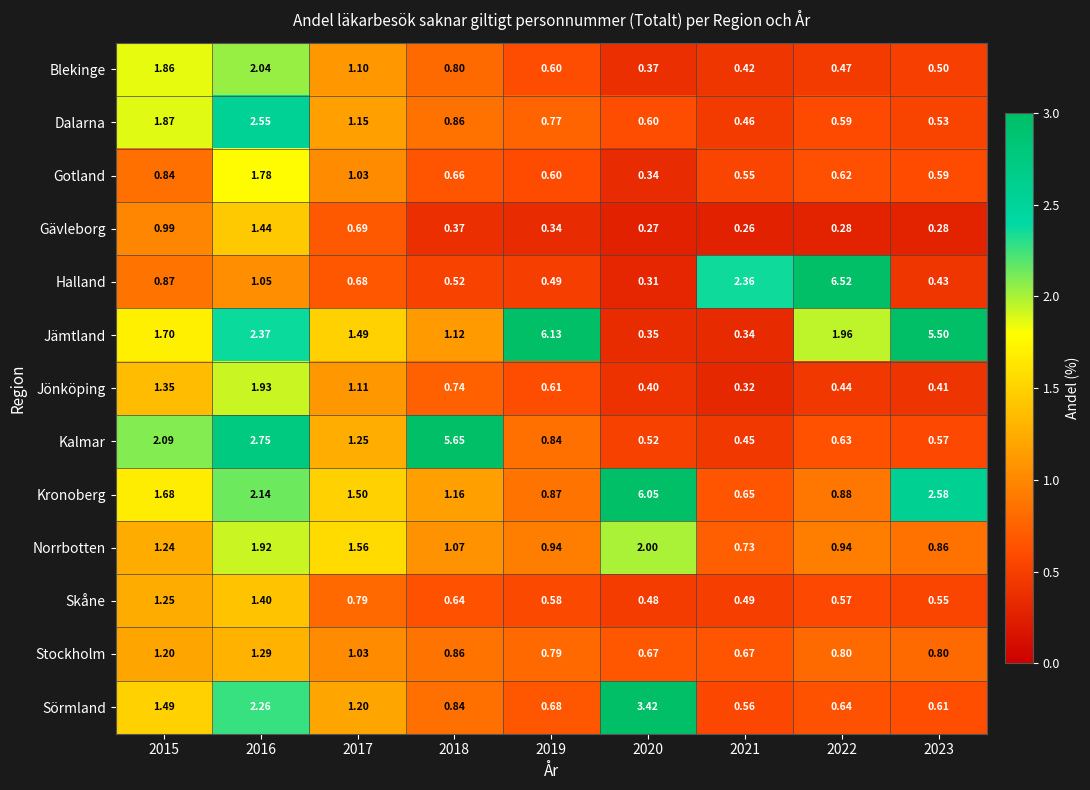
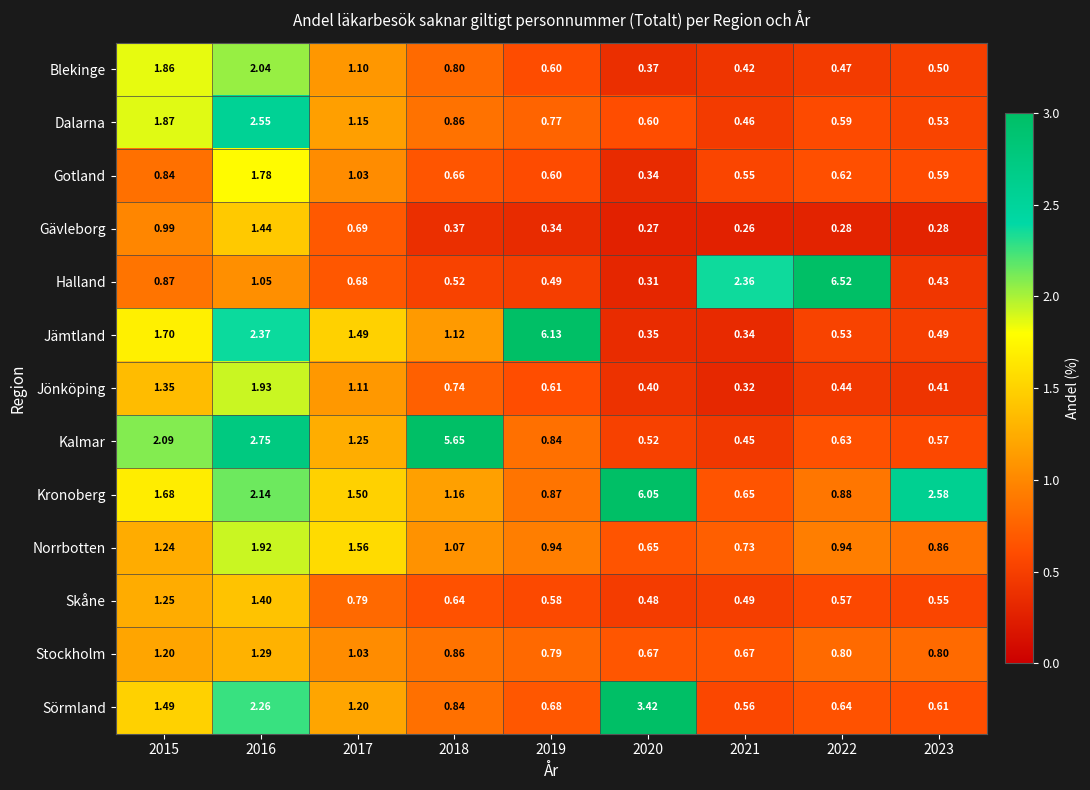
  {
    "Blekinge": {
      "2015": 1.86,
      "2016": 2.04,
      "2017": 1.10,
      "2018": 0.80,
      "2019": 0.60,
      "2020": 0.37,
      "2021": 0.42,
      "2022": 0.47,
      "2023": 0.50
    },
    "Dalarna": {
      "2015": 1.87,
      "2016": 2.55,
      "2017": 1.15,
      "2018": 0.86,
      "2019": 0.77,
      "2020": 0.60,
      "2021": 0.46,
      "2022": 0.59,
      "2023": 0.53
    },
    "Gotland": {
      "2015": 0.84,
      "2016": 1.78,
      "2017": 1.03,
      "2018": 0.66,
      "2019": 0.60,
      "2020": 0.34,
      "2021": 0.55,
      "2022": 0.62,
      "2023": 0.59
    },
    "Gävleborg": {
      "2015": 0.99,
      "2016": 1.44,
      "2017": 0.69,
      "2018": 0.37,
      "2019": 0.34,
      "2020": 0.27,
      "2021": 0.26,
      "2022": 0.28,
      "2023": 0.28
    },
    "Halland": {
      "2015": 0.87,
      "2016": 1.05,
      "2017": 0.68,
      "2018": 0.52,
      "2019": 0.49,
      "2020": 0.31,
      "2021": 2.36,
      "2022": 6.52,
      "2023": 0.43
    },
    "Jämtland": {
      "2015": 1.70,
      "2016": 2.37,
      "2017": 1.49,
      "2018": 1.12,
      "2019": 6.13,
      "2020": 0.35,
      "2021": 0.34,
-     "2022": 1.96,
-     "2023": 5.50
+     "2022": 0.53,
+     "2023": 0.49
    },
    "Jönköping": {
      "2015": 1.35,
      "2016": 1.93,
      "2017": 1.11,
      "2018": 0.74,
      "2019": 0.61,
      "2020": 0.40,
      "2021": 0.32,
      "2022": 0.44,
      "2023": 0.41
    },
    "Kalmar": {
      "2015": 2.09,
      "2016": 2.75,
      "2017": 1.25,
      "2018": 5.65,
      "2019": 0.84,
      "2020": 0.52,
      "2021": 0.45,
      "2022": 0.63,
      "2023": 0.57
    },
    "Kronoberg": {
      "2015": 1.68,
      "2016": 2.14,
      "2017": 1.50,
      "2018": 1.16,
      "2019": 0.87,
      "2020": 6.05,
      "2021": 0.65,
      "2022": 0.88,
      "2023": 2.58
    },
    "Norrbotten": {
      "2015": 1.24,
      "2016": 1.92,
      "2017": 1.56,
      "2018": 1.07,
      "2019": 0.94,
-     "2020": 2.00,
+     "2020": 0.65,
      "2021": 0.73,
      "2022": 0.94,
      "2023": 0.86
    },
    "Skåne": {
      "2015": 1.25,
      "2016": 1.40,
      "2017": 0.79,
      "2018": 0.64,
      "2019": 0.58,
      "2020": 0.48,
      "2021": 0.49,
      "2022": 0.57,
      "2023": 0.55
    },
    "Stockholm": {
      "2015": 1.20,
      "2016": 1.29,
      "2017": 1.03,
      "2018": 0.86,
      "2019": 0.79,
      "2020": 0.67,
      "2021": 0.67,
      "2022": 0.80,
      "2023": 0.80
    },
    "Sörmland": {
      "2015": 1.49,
      "2016": 2.26,
      "2017": 1.20,
      "2018": 0.84,
      "2019": 0.68,
      "2020": 3.42,
      "2021": 0.56,
      "2022": 0.64,
      "2023": 0.61
    }
  }
